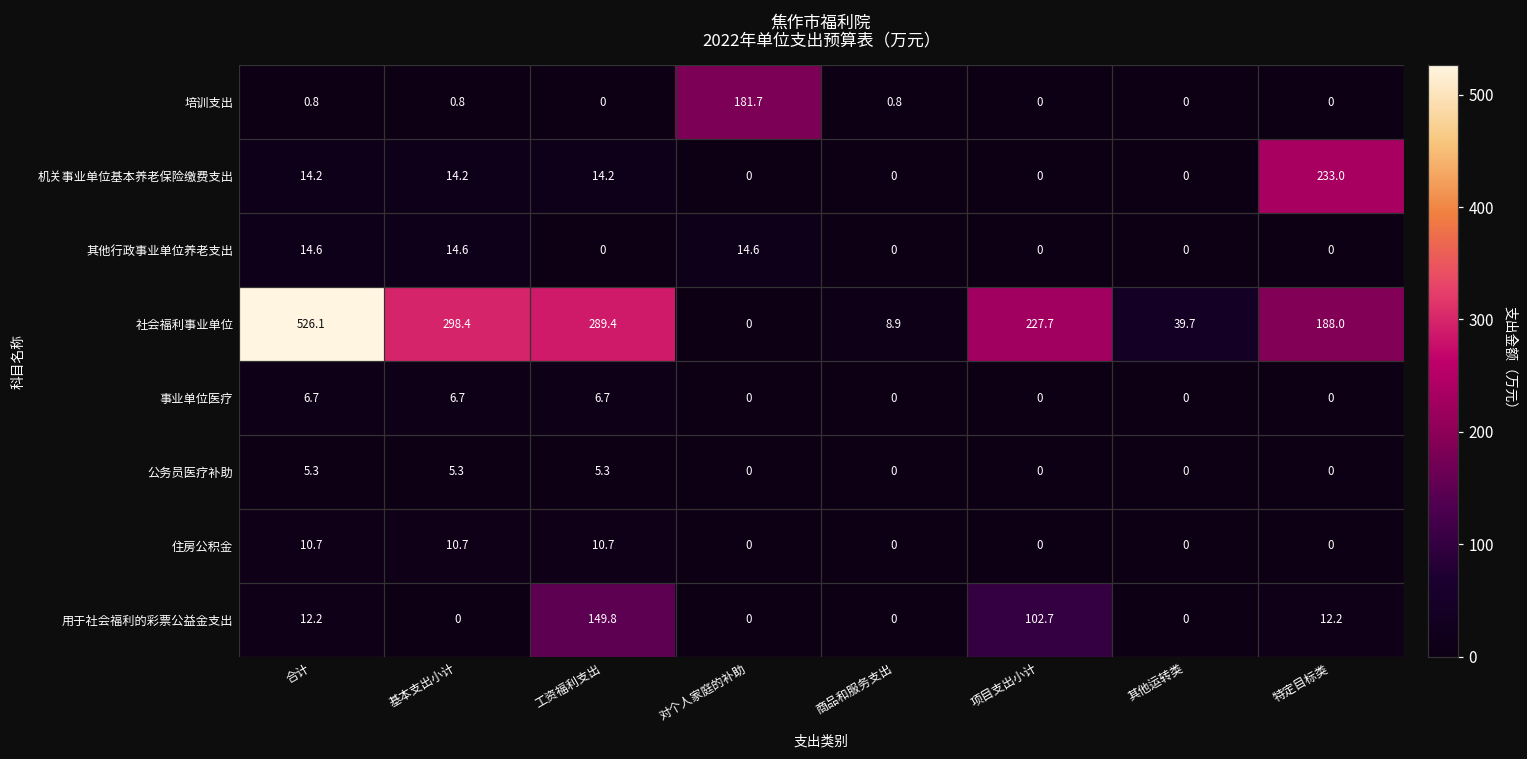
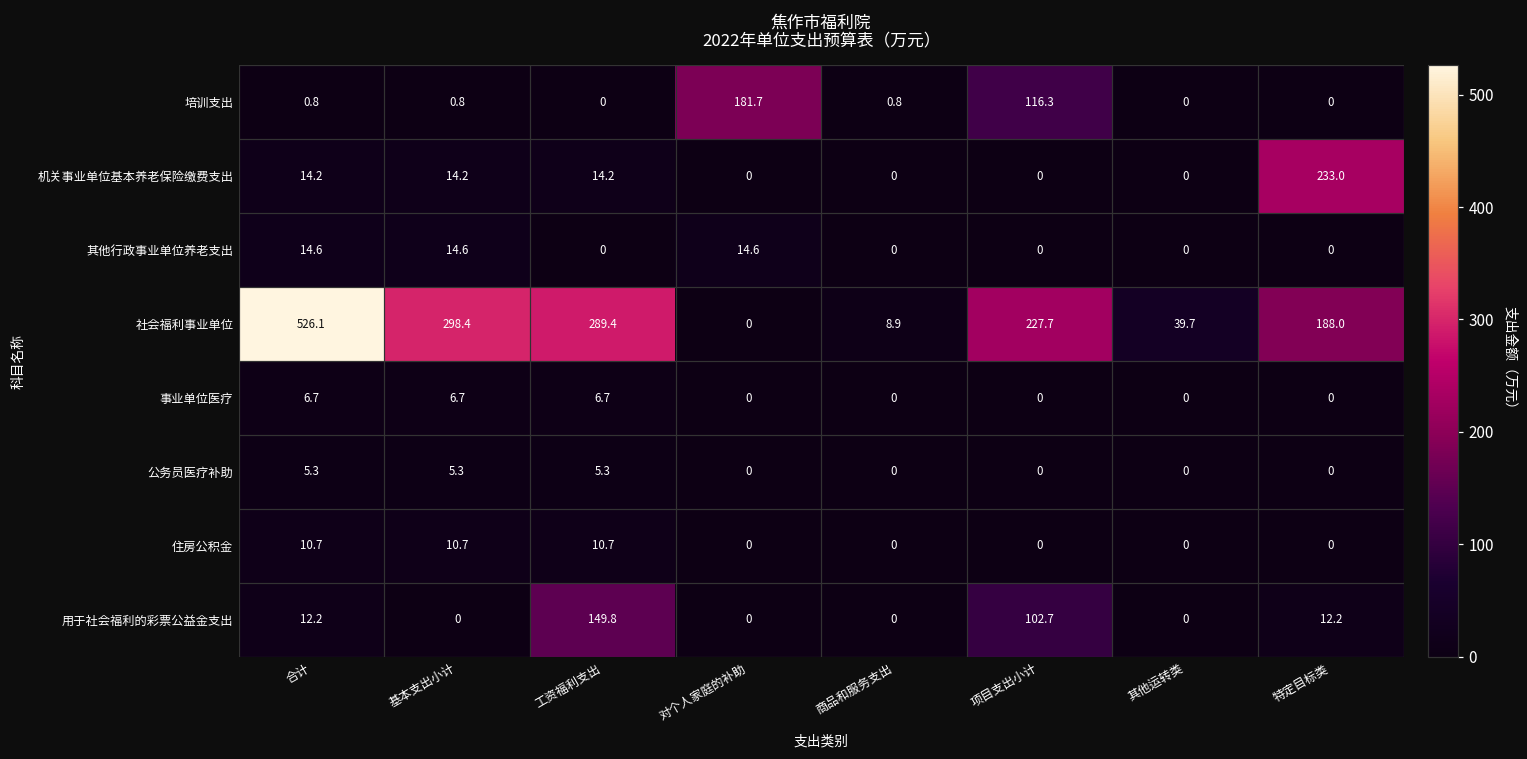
  {
    "培训支出": {
      "合计": 0.8,
      "基本支出小计": 0.8,
      "工资福利支出": 0,
      "对个人家庭的补助": 181.7,
      "商品和服务支出": 0.8,
-     "项目支出小计": 0,
+     "项目支出小计": 116.3,
      "其他运转类": 0,
      "特定目标类": 0
    },
    "机关事业单位基本养老保险缴费支出": {
      "合计": 14.2,
      "基本支出小计": 14.2,
      "工资福利支出": 14.2,
      "对个人家庭的补助": 0,
      "商品和服务支出": 0,
      "项目支出小计": 0,
      "其他运转类": 0,
      "特定目标类": 233.0
    },
    "其他行政事业单位养老支出": {
      "合计": 14.6,
      "基本支出小计": 14.6,
      "工资福利支出": 0,
      "对个人家庭的补助": 14.6,
      "商品和服务支出": 0,
      "项目支出小计": 0,
      "其他运转类": 0,
      "特定目标类": 0
    },
    "社会福利事业单位": {
      "合计": 526.1,
      "基本支出小计": 298.4,
      "工资福利支出": 289.4,
      "对个人家庭的补助": 0,
      "商品和服务支出": 8.9,
      "项目支出小计": 227.7,
      "其他运转类": 39.7,
      "特定目标类": 188.0
    },
    "事业单位医疗": {
      "合计": 6.7,
      "基本支出小计": 6.7,
      "工资福利支出": 6.7,
      "对个人家庭的补助": 0,
      "商品和服务支出": 0,
      "项目支出小计": 0,
      "其他运转类": 0,
      "特定目标类": 0
    },
    "公务员医疗补助": {
      "合计": 5.3,
      "基本支出小计": 5.3,
      "工资福利支出": 5.3,
      "对个人家庭的补助": 0,
      "商品和服务支出": 0,
      "项目支出小计": 0,
      "其他运转类": 0,
      "特定目标类": 0
    },
    "住房公积金": {
      "合计": 10.7,
      "基本支出小计": 10.7,
      "工资福利支出": 10.7,
      "对个人家庭的补助": 0,
      "商品和服务支出": 0,
      "项目支出小计": 0,
      "其他运转类": 0,
      "特定目标类": 0
    },
    "用于社会福利的彩票公益金支出": {
      "合计": 12.2,
      "基本支出小计": 0,
      "工资福利支出": 149.8,
      "对个人家庭的补助": 0,
      "商品和服务支出": 0,
      "项目支出小计": 102.7,
      "其他运转类": 0,
      "特定目标类": 12.2
    }
  }
